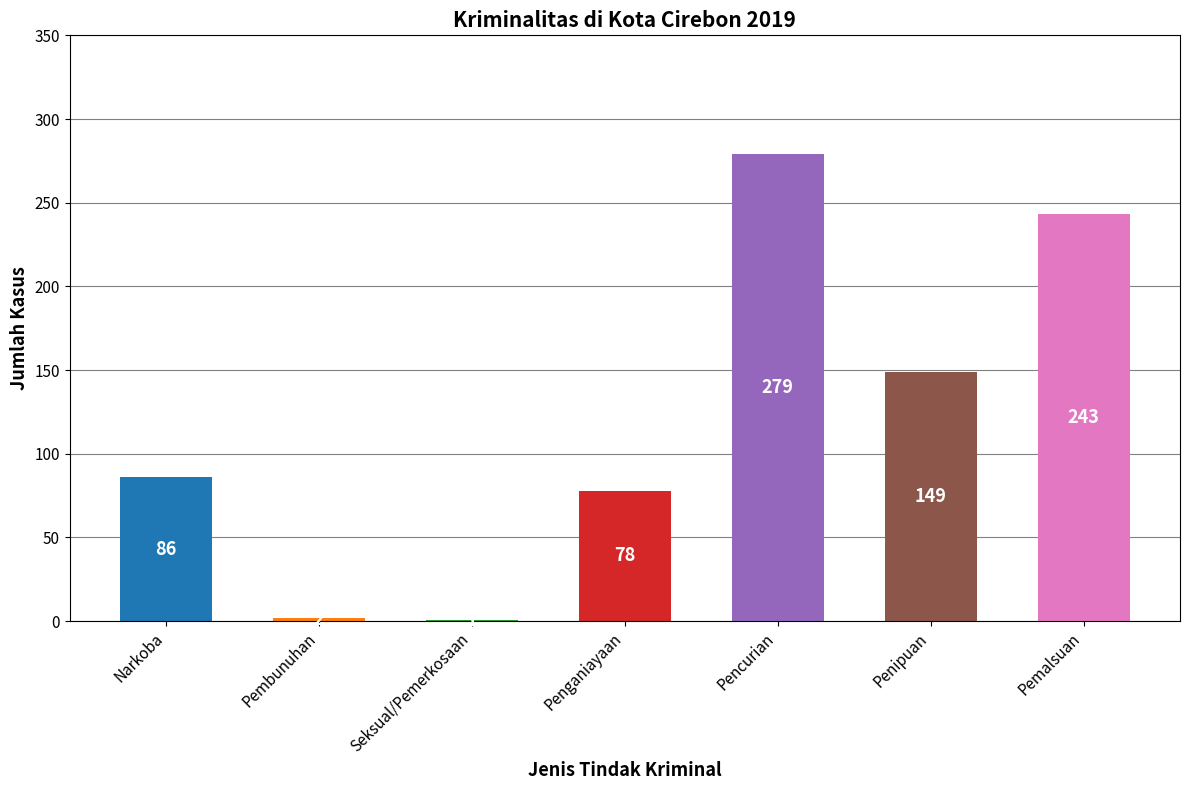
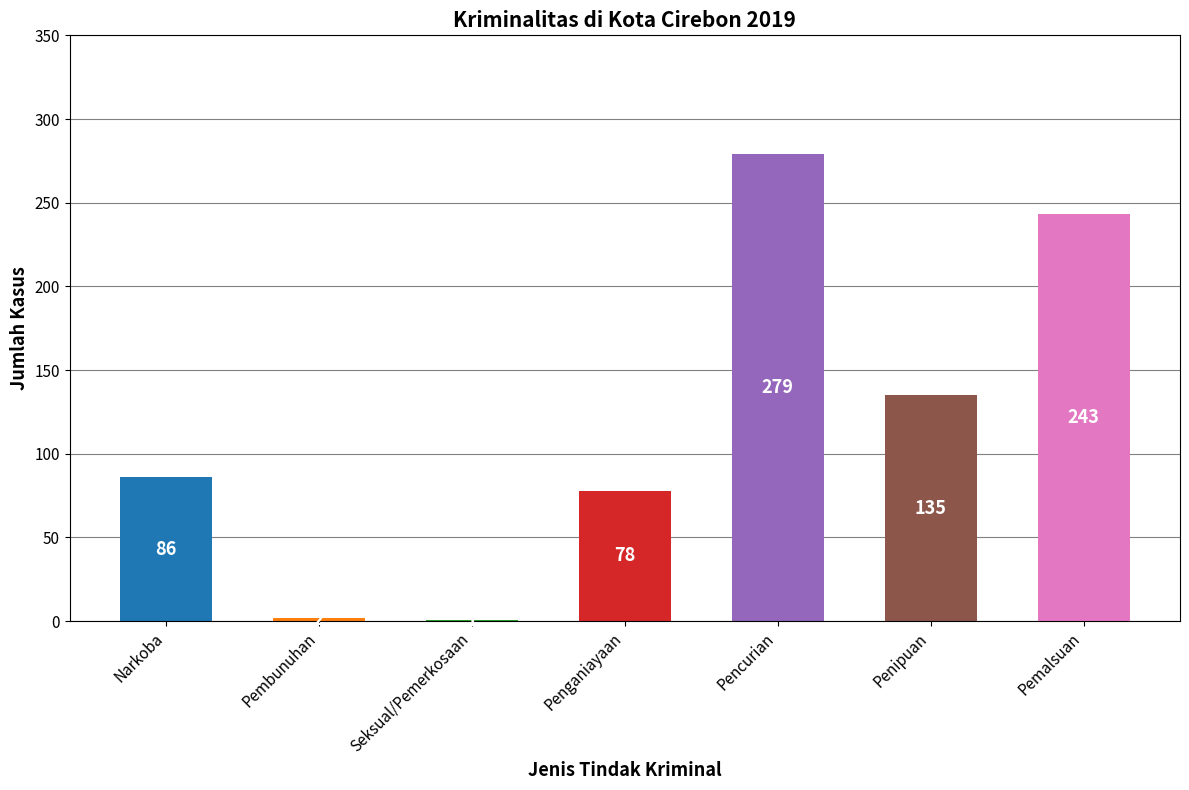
  {
    "Narkoba": 86,
    "Penganiayaan": 78,
    "Pencurian": 279,
-   "Penipuan": 149,
+   "Penipuan": 135,
    "Pemalsuan": 243
  }
